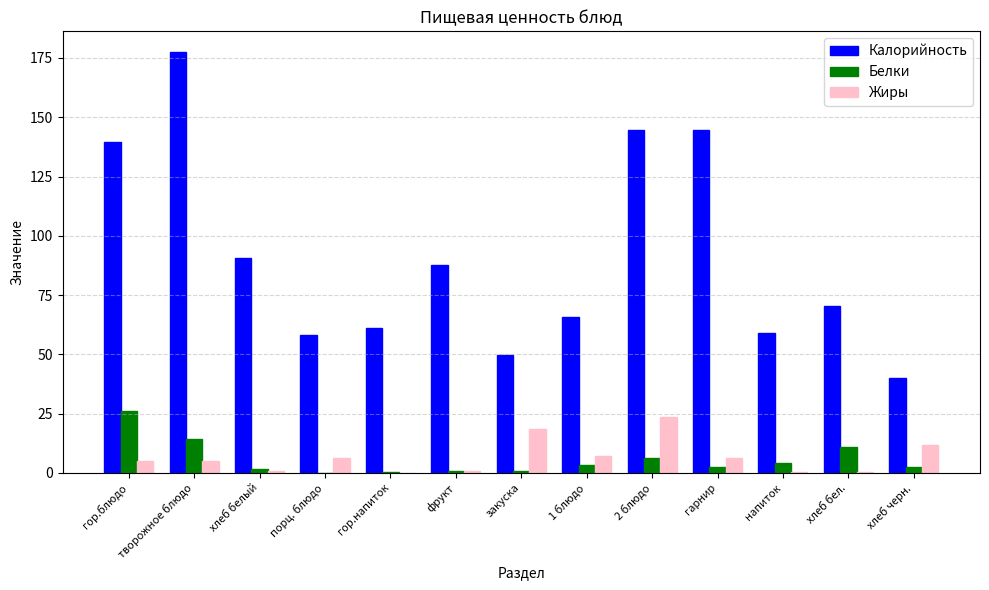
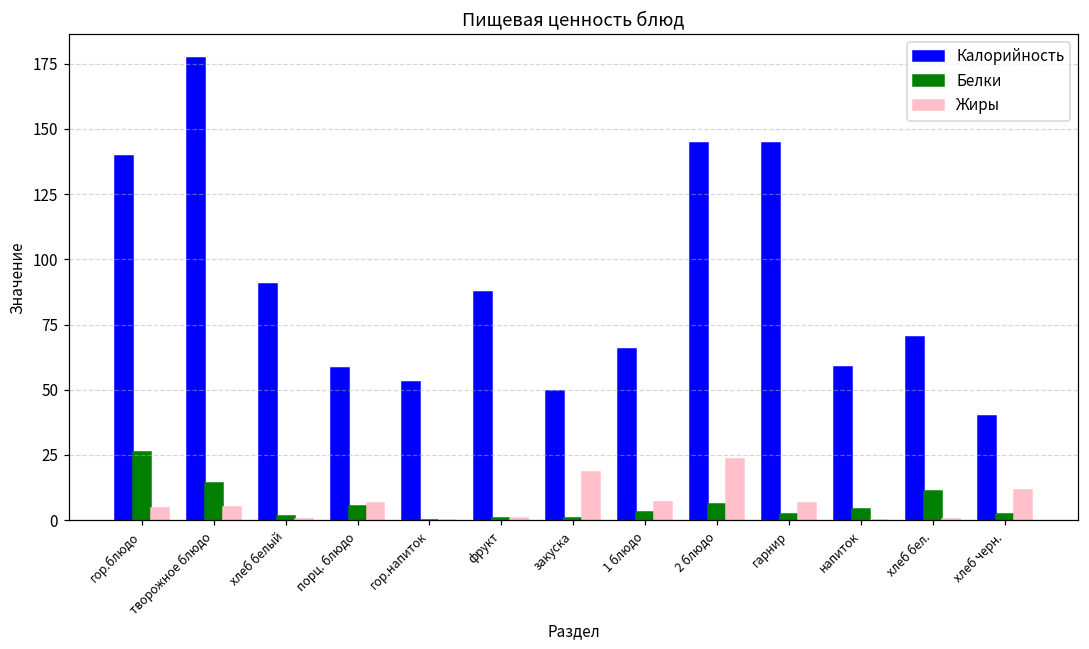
  {
    "Калорийность": {
      "гор.блюдо": 140,
      "творожное блюдо": 177,
      "хлеб белый": 90,
      "порц. блюдо": 58,
-     "гор.напиток": 61,
+     "гор.напиток": 53,
      "фрукт": 88,
      "закуска": 50,
      "1 блюдо": 66,
      "2 блюдо": 145,
      "гарнир": 145,
      "напиток": 59,
      "хлеб бел.": 70,
      "хлеб черн.": 40
    },
    "Белки": {
      "гор.блюдо": 26,
      "творожное блюдо": 14,
      "хлеб белый": 2,
-     "порц. блюдо": 0,
+     "порц. блюдо": 5,
      "1 блюдо": 3,
      "2 блюдо": 6,
      "гарнир": 3,
      "напиток": 4,
      "хлеб бел.": 11,
      "хлеб черн.": 2
    },
    "Жиры": {
      "гор.блюдо": 5,
      "творожное блюдо": 5,
      "порц. блюдо": 6,
      "закуска": 18,
      "1 блюдо": 7,
      "2 блюдо": 24,
      "гарнир": 6,
      "хлеб черн.": 12
    }
  }
